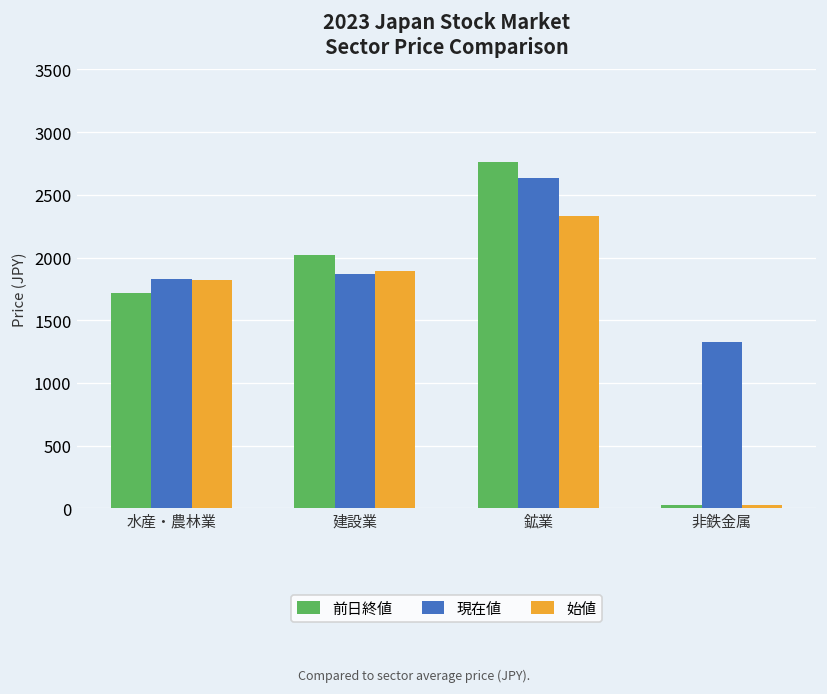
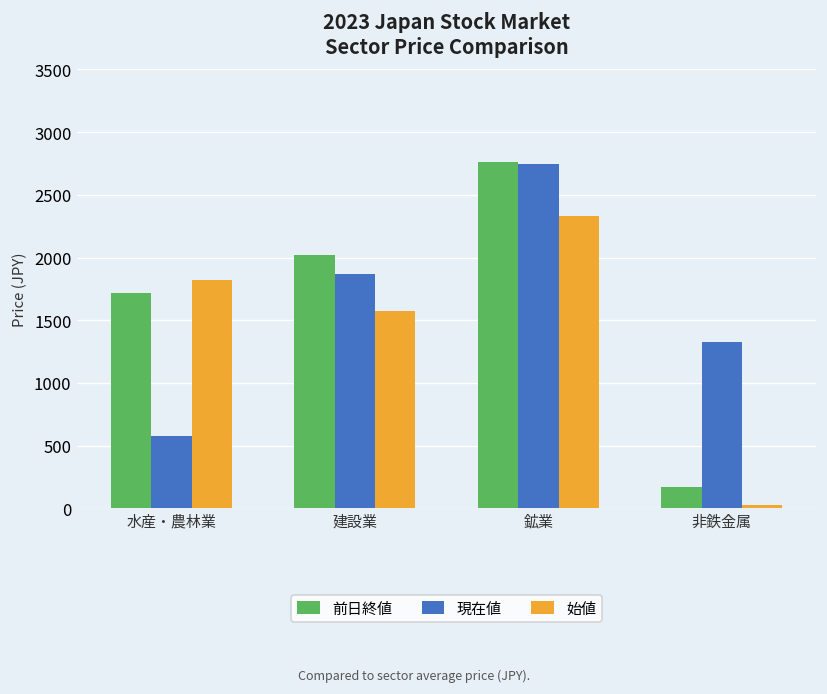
  {
    "前日終値": {
      "水産・農林業": 1720,
      "建設業": 2020,
      "鉱業": 2760,
-     "非鉄金属": 30
+     "非鉄金属": 170
    },
    "現在値": {
-     "水産・農林業": 1830,
+     "水産・農林業": 580,
      "建設業": 1870,
-     "鉱業": 2640,
+     "鉱業": 2750,
      "非鉄金属": 1330
    },
    "始値": {
      "水産・農林業": 1820,
-     "建設業": 1890,
+     "建設業": 1580,
      "鉱業": 2330,
      "非鉄金属": 30
    }
  }
